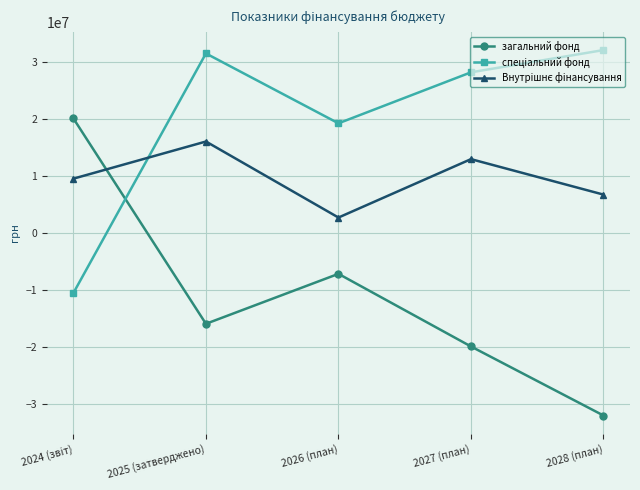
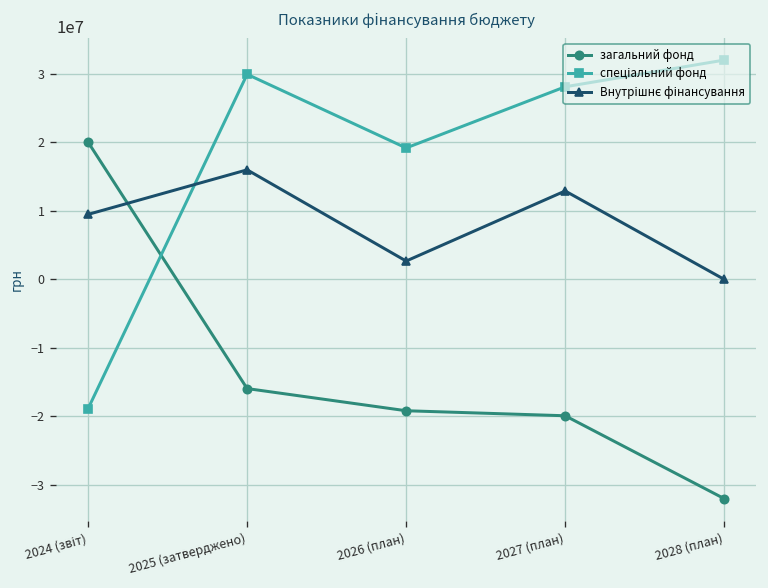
  {
    "загальний фонд": {
      "2024 (звіт)": 20000000,
      "2025 (затверджено)": -16000000,
-     "2026 (план)": -7000000,
+     "2026 (план)": -19000000,
      "2027 (план)": -20000000,
      "2028 (план)": -32000000
    },
    "спеціальний фонд": {
-     "2024 (звіт)": -11000000,
-     "2025 (затверджено)": 31000000,
+     "2024 (звіт)": -19000000,
+     "2025 (затверджено)": 30000000,
      "2026 (план)": 19000000
    },
    "Внутрішнє фінансування": {
      "2024 (звіт)": 9000000,
      "2025 (затверджено)": 16000000,
      "2026 (план)": 3000000,
      "2027 (план)": 13000000,
-     "2028 (план)": 7000000
+     "2028 (план)": 0
    }
  }
